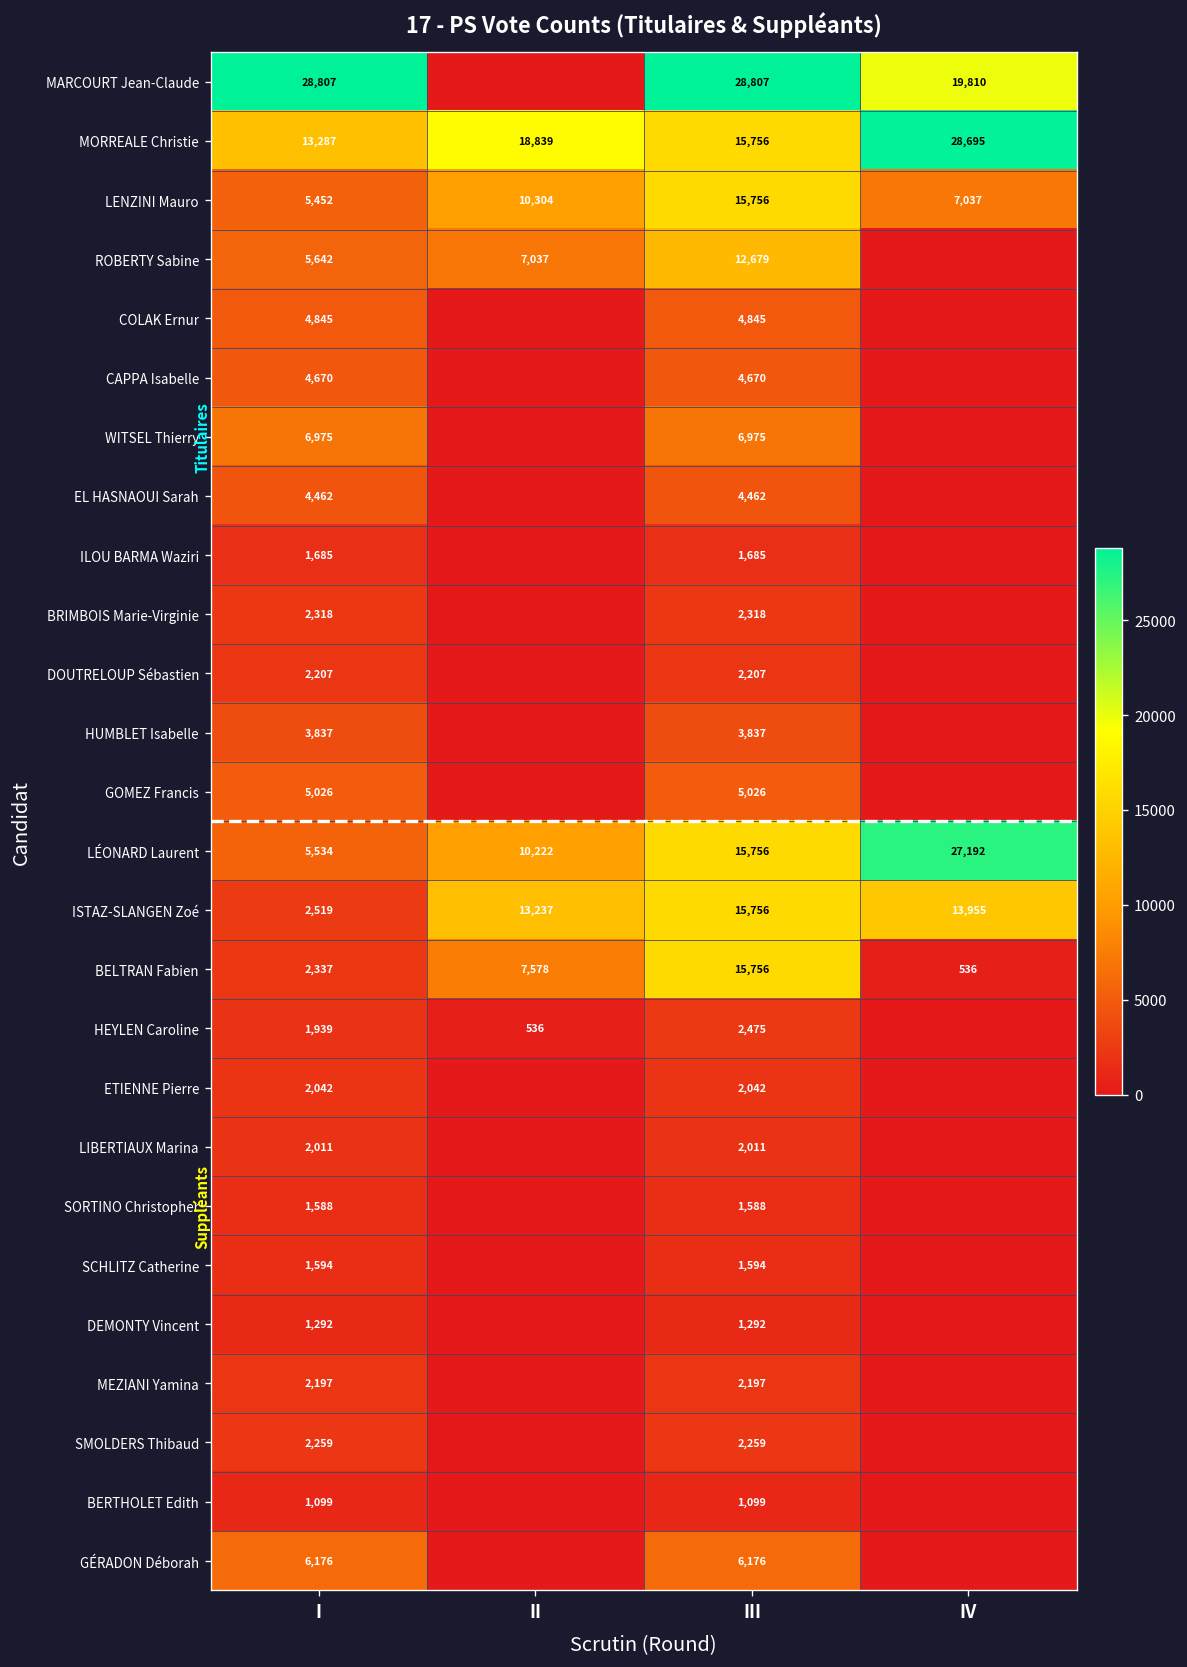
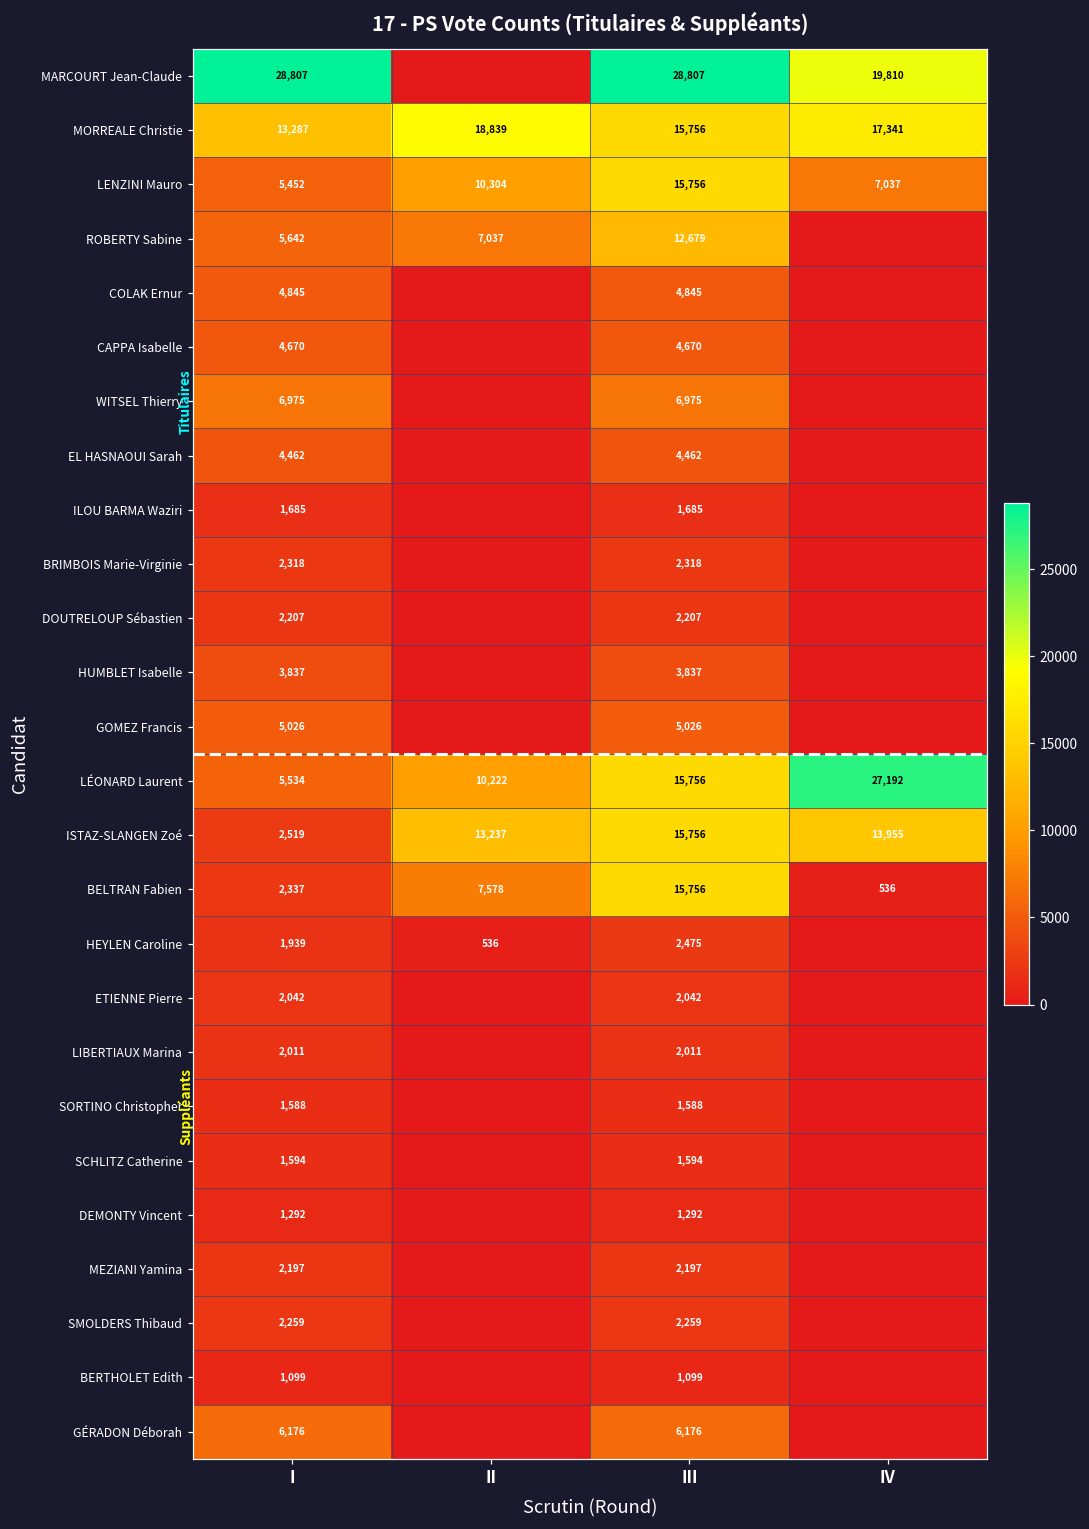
  {
    "MARCOURT Jean-Claude": {
      "I": "28,807",
      "III": "28,807",
      "IV": "19,810"
    },
    "MORREALE Christie": {
      "I": "13,287",
      "II": "18,839",
      "III": "15,756",
-     "IV": "28,695"
+     "IV": "17,341"
    },
    "LENZINI Mauro": {
      "I": "5,452",
      "II": "10,304",
      "III": "15,756",
      "IV": "7,037"
    },
    "ROBERTY Sabine": {
      "I": "5,642",
      "II": "7,037",
      "III": "12,679"
    },
    "COLAK Ernur": {
      "I": "4,845",
      "III": "4,845"
    },
    "CAPPA Isabelle": {
      "I": "4,670",
      "III": "4,670"
    },
    "WITSEL Thierry": {
      "I": "6,975",
      "III": "6,975"
    },
    "EL HASNAOUI Sarah": {
      "I": "4,462",
      "III": "4,462"
    },
    "ILOU BARMA Waziri": {
      "I": "1,685",
      "III": "1,685"
    },
    "BRIMBOIS Marie-Virginie": {
      "I": "2,318",
      "III": "2,318"
    },
    "DOUTRELOUP Sébastien": {
      "I": "2,207",
      "III": "2,207"
    },
    "HUMBLET Isabelle": {
      "I": "3,837",
      "III": "3,837"
    },
    "GOMEZ Francis": {
      "I": "5,026",
      "III": "5,026"
    },
    "LÉONARD Laurent": {
      "I": "5,534",
      "II": "10,222",
      "III": "15,756",
      "IV": "27,192"
    },
    "ISTAZ-SLANGEN Zoé": {
      "I": "2,519",
      "II": "13,237",
      "III": "15,756",
      "IV": "13,955"
    },
    "BELTRAN Fabien": {
      "I": "2,337",
      "II": "7,578",
      "III": "15,756",
      "IV": "536"
    },
    "HEYLEN Caroline": {
      "I": "1,939",
      "II": "536",
      "III": "2,475"
    },
    "ETIENNE Pierre": {
      "I": "2,042",
      "III": "2,042"
    },
    "LIBERTIAUX Marina": {
      "I": "2,011",
      "III": "2,011"
    },
    "SORTINO Christopher": {
      "I": "1,588",
      "III": "1,588"
    },
    "SCHLITZ Catherine": {
      "I": "1,594",
      "III": "1,594"
    },
    "DEMONTY Vincent": {
      "I": "1,292",
      "III": "1,292"
    },
    "MEZIANI Yamina": {
      "I": "2,197",
      "III": "2,197"
    },
    "SMOLDERS Thibaud": {
      "I": "2,259",
      "III": "2,259"
    },
    "BERTHOLET Edith": {
      "I": "1,099",
      "III": "1,099"
    },
    "GÉRADON Déborah": {
      "I": "6,176",
      "III": "6,176"
    }
  }
